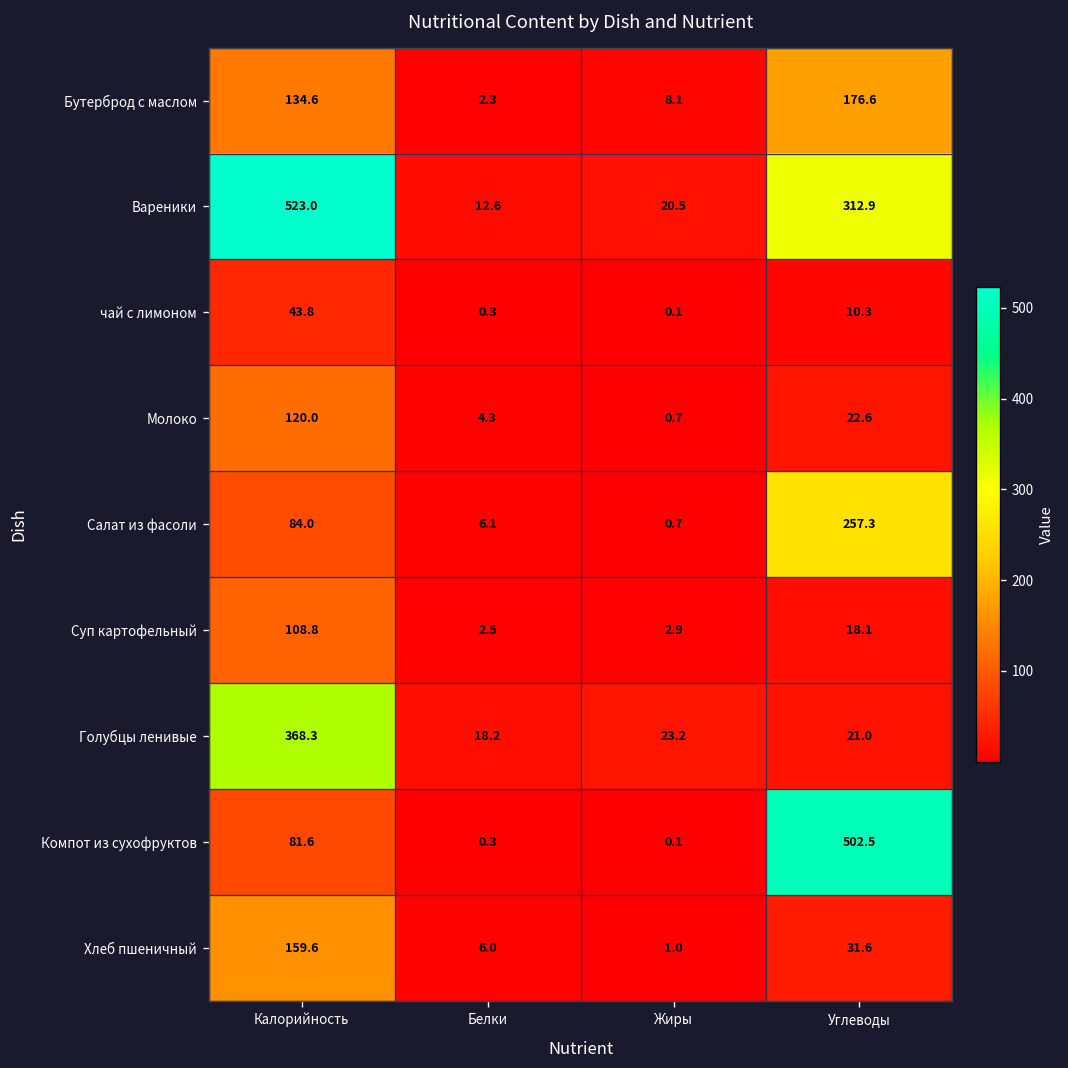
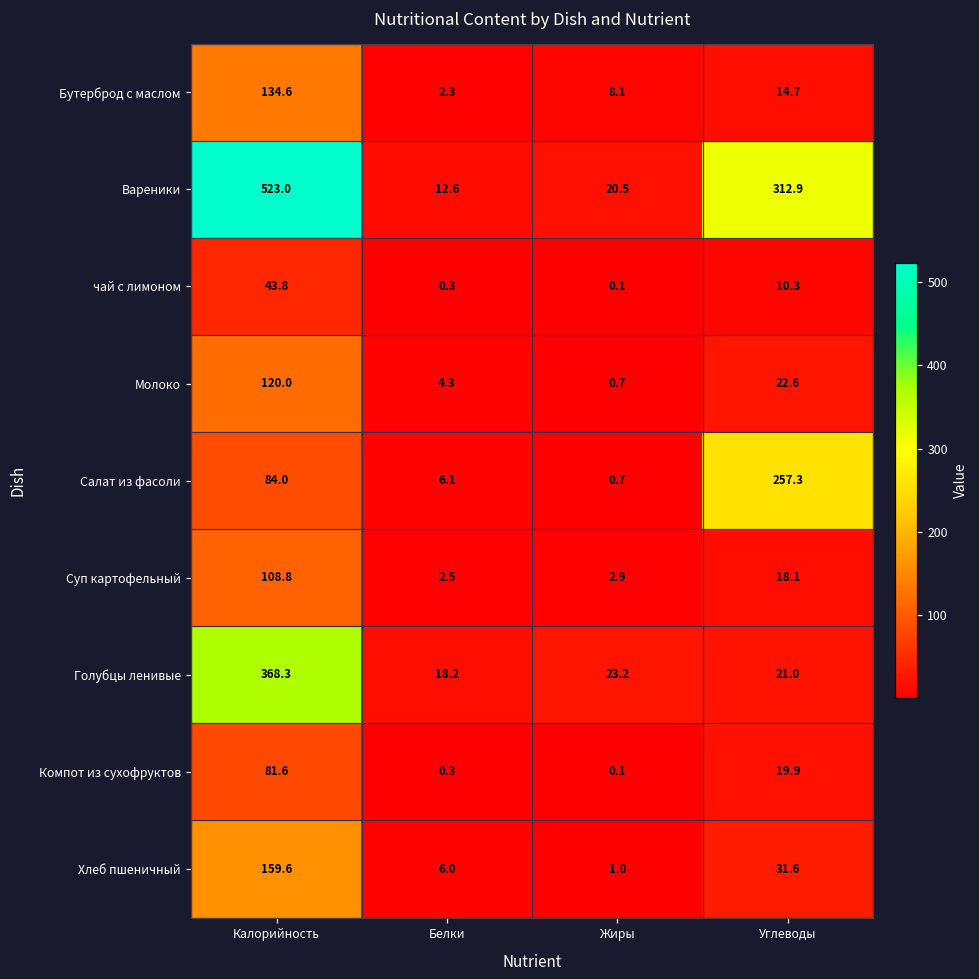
  {
    "Бутерброд с маслом": {
      "Калорийность": 134.6,
      "Белки": 2.3,
      "Жиры": 8.1,
-     "Углеводы": 176.6
+     "Углеводы": 14.7
    },
    "Вареники": {
      "Калорийность": 523.0,
      "Белки": 12.6,
      "Жиры": 20.5,
      "Углеводы": 312.9
    },
    "чай с лимоном": {
      "Калорийность": 43.8,
      "Белки": 0.3,
      "Жиры": 0.1,
      "Углеводы": 10.3
    },
    "Молоко": {
      "Калорийность": 120.0,
      "Белки": 4.3,
      "Жиры": 0.7,
      "Углеводы": 22.6
    },
    "Салат из фасоли": {
      "Калорийность": 84.0,
      "Белки": 6.1,
      "Жиры": 0.7,
      "Углеводы": 257.3
    },
    "Суп картофельный": {
      "Калорийность": 108.8,
      "Белки": 2.5,
      "Жиры": 2.9,
      "Углеводы": 18.1
    },
    "Голубцы ленивые": {
      "Калорийность": 368.3,
      "Белки": 18.2,
      "Жиры": 23.2,
      "Углеводы": 21.0
    },
    "Компот из сухофруктов": {
      "Калорийность": 81.6,
      "Белки": 0.3,
      "Жиры": 0.1,
-     "Углеводы": 502.5
+     "Углеводы": 19.9
    },
    "Хлеб пшеничный": {
      "Калорийность": 159.6,
      "Белки": 6.0,
      "Жиры": 1.0,
      "Углеводы": 31.6
    }
  }
